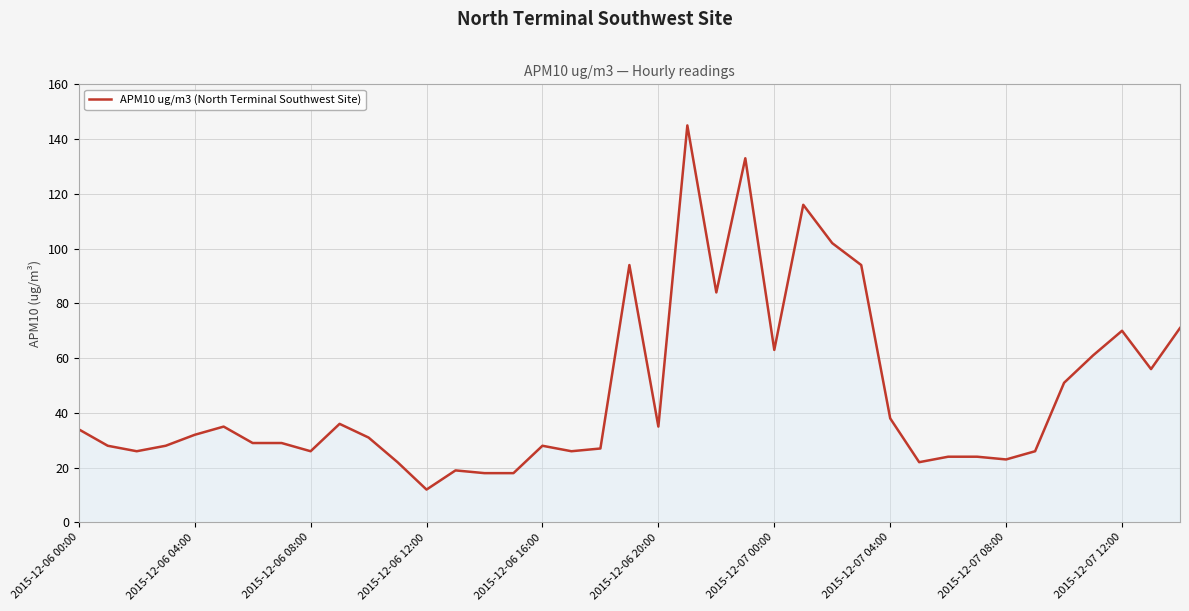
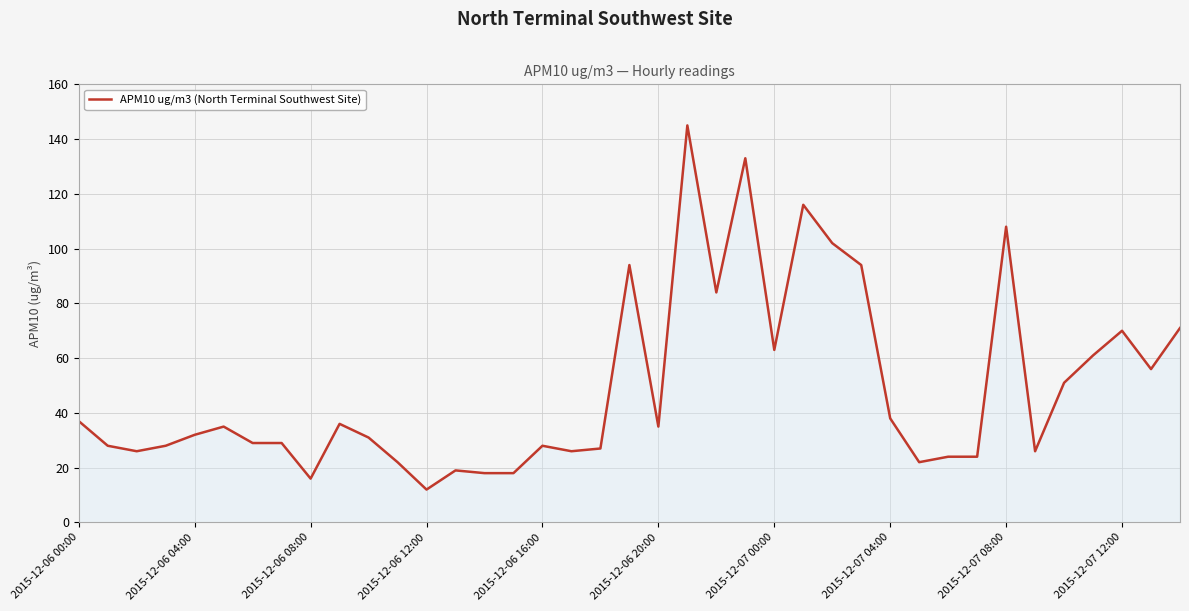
  {
-   "2015-12-06 00:00": 34,
+   "2015-12-06 00:00": 37,
    "2015-12-06 04:00": 32,
-   "2015-12-06 08:00": 26,
+   "2015-12-06 08:00": 16,
    "2015-12-06 12:00": 12,
    "2015-12-06 16:00": 28,
    "2015-12-06 20:00": 35,
    "2015-12-07 00:00": 63,
    "2015-12-07 04:00": 38,
-   "2015-12-07 08:00": 23,
+   "2015-12-07 08:00": 108,
    "2015-12-07 12:00": 70
  }
